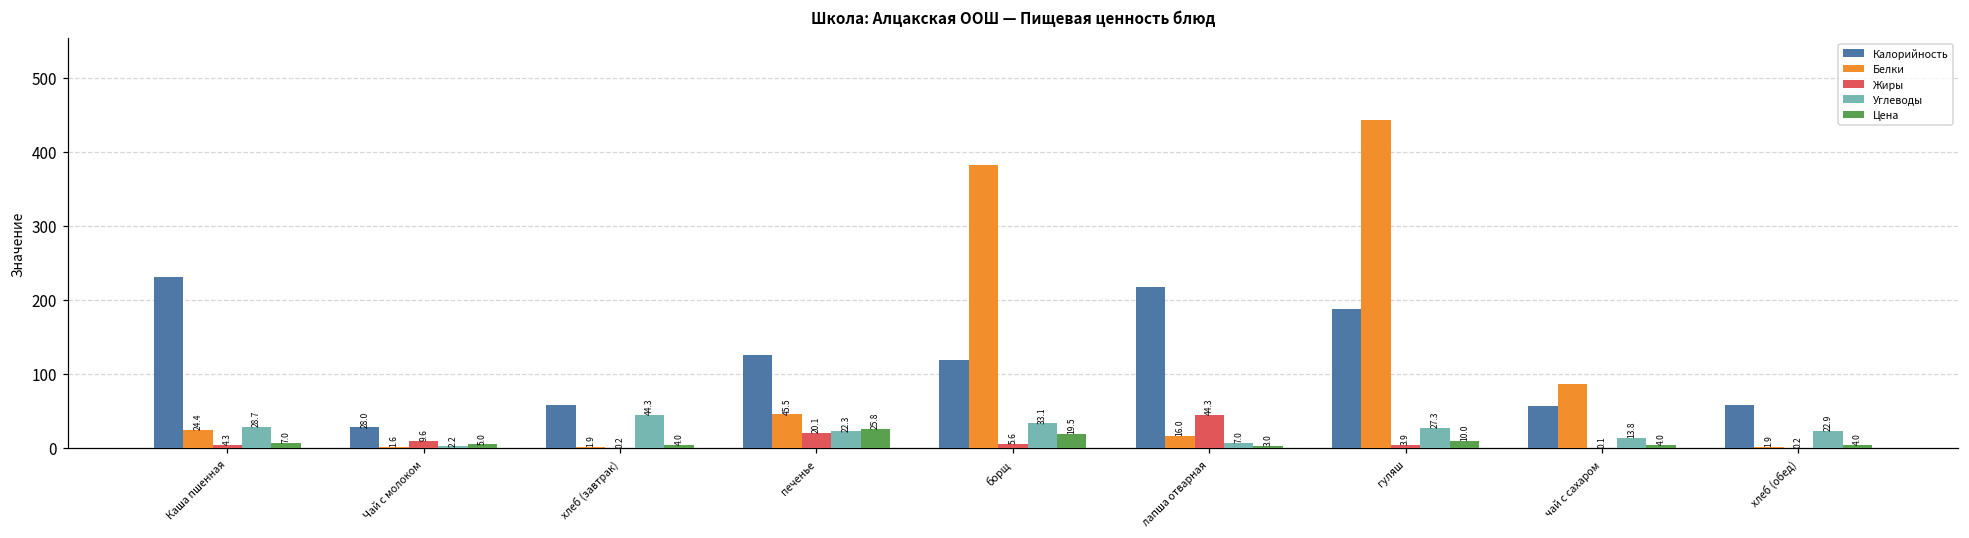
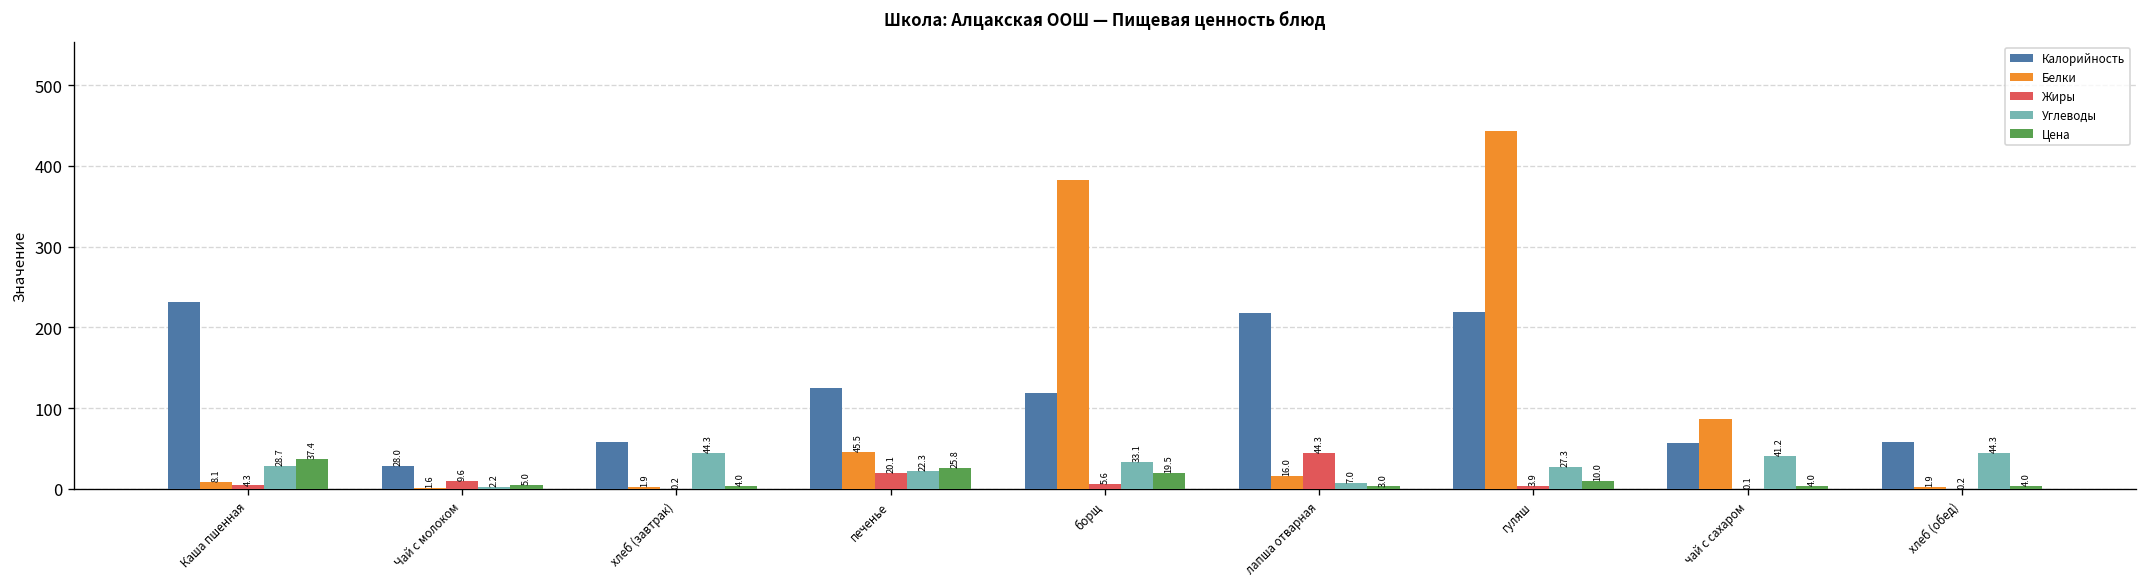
  {
    "Калорийность": {
      "Каша пшенная": 230,
      "хлеб (завтрак)": 60,
      "печенье": 130,
      "борщ": 120,
      "лапша отварная": 220,
-     "гуляш": 190,
+     "гуляш": 220,
      "чай с сахаром": 60,
      "хлеб (обед)": 60
    },
    "Белки": {
-     "Каша пшенная": 24.4,
+     "Каша пшенная": 8.1,
      "Чай с молоком": 1.6,
      "хлеб (завтрак)": 1.9,
      "печенье": 45.5,
      "лапша отварная": 16.0,
      "хлеб (обед)": 1.9
    },
    "Жиры": {
      "Каша пшенная": 4.3,
      "Чай с молоком": 9.6,
      "хлеб (завтрак)": 0.2,
      "печенье": 20.1,
      "борщ": 5.6,
      "лапша отварная": 44.3,
      "гуляш": 3.9,
      "чай с сахаром": 0.1,
      "хлеб (обед)": 0.2
    },
    "Углеводы": {
      "Каша пшенная": 28.7,
      "Чай с молоком": 2.2,
      "хлеб (завтрак)": 44.3,
      "печенье": 22.3,
      "борщ": 33.1,
      "лапша отварная": 7.0,
      "гуляш": 27.3,
-     "чай с сахаром": 13.8,
-     "хлеб (обед)": 22.9
+     "чай с сахаром": 41.2,
+     "хлеб (обед)": 44.3
    },
    "Цена": {
-     "Каша пшенная": 7.0,
+     "Каша пшенная": 37.4,
      "Чай с молоком": 5.0,
      "хлеб (завтрак)": 4.0,
      "печенье": 25.8,
      "борщ": 19.5,
      "лапша отварная": 3.0,
      "гуляш": 10.0,
      "чай с сахаром": 4.0,
      "хлеб (обед)": 4.0
    }
  }
